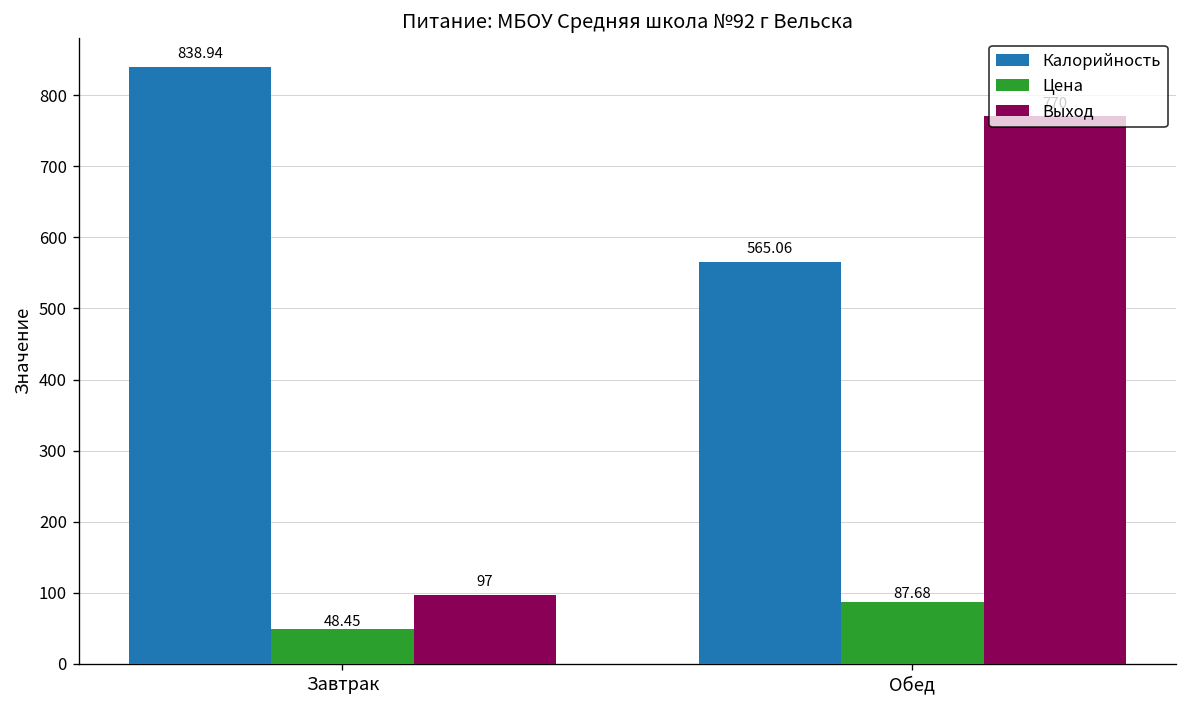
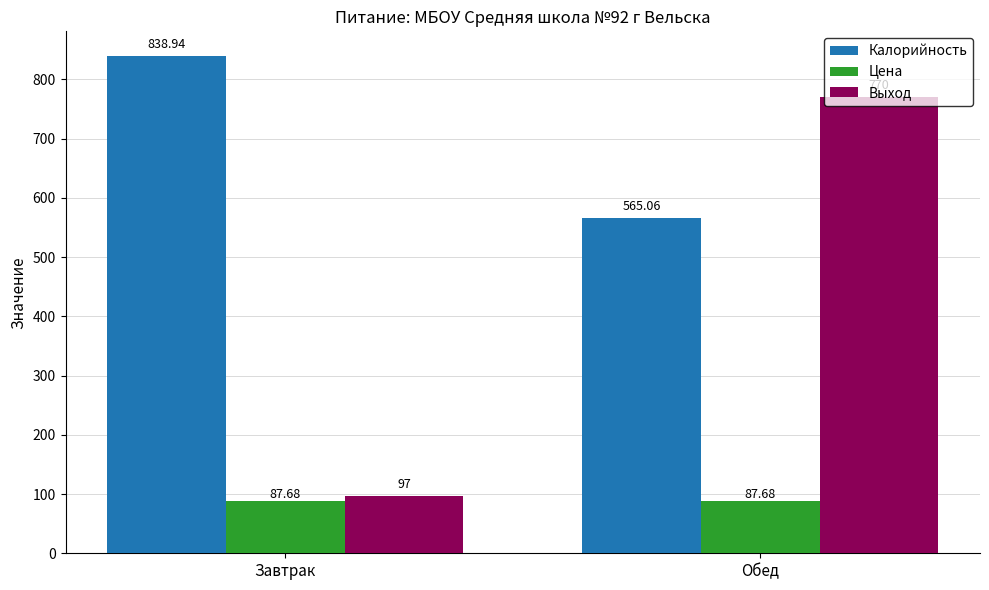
  {
    "Калорийность": {
      "Завтрак": 838.94,
      "Обед": 565.06
    },
    "Цена": {
-     "Завтрак": 48.45,
+     "Завтрак": 87.68,
      "Обед": 87.68
    },
    "Выход": {
      "Завтрак": 97
    }
  }
